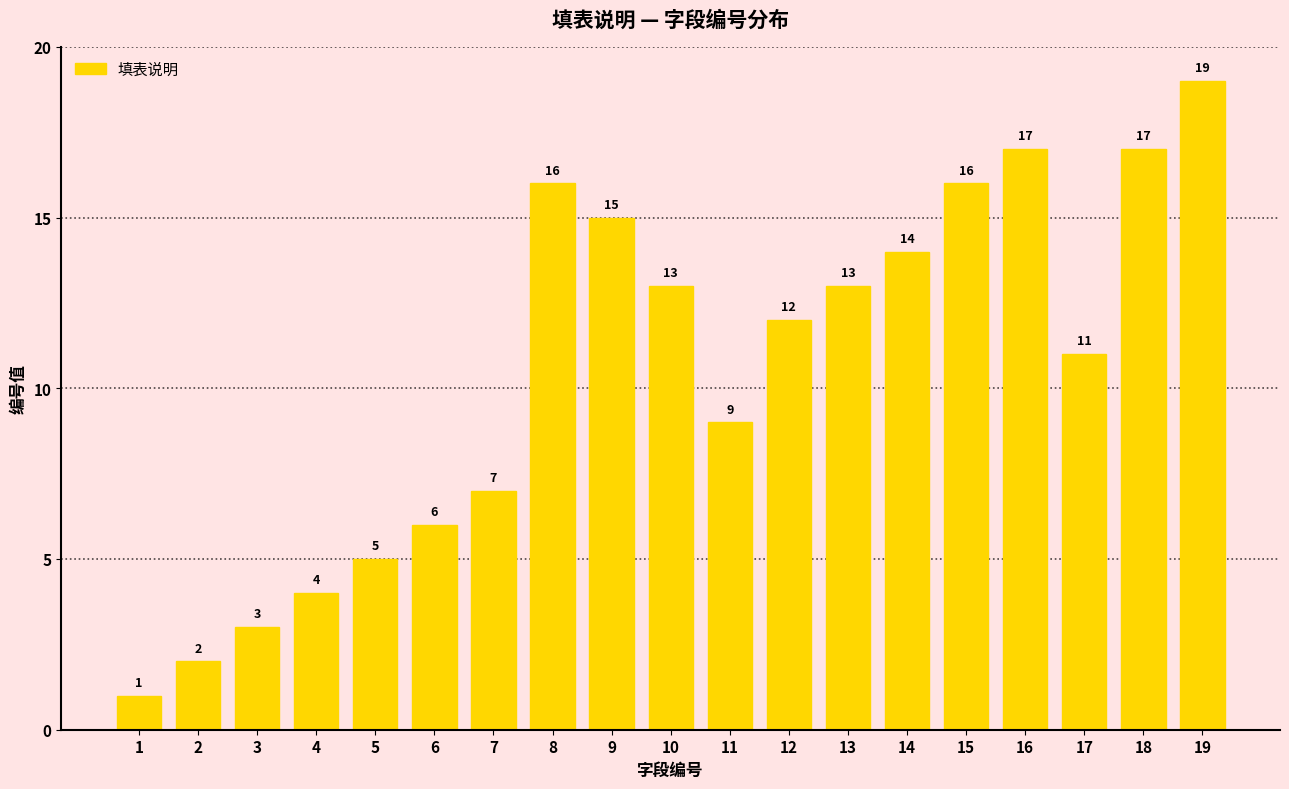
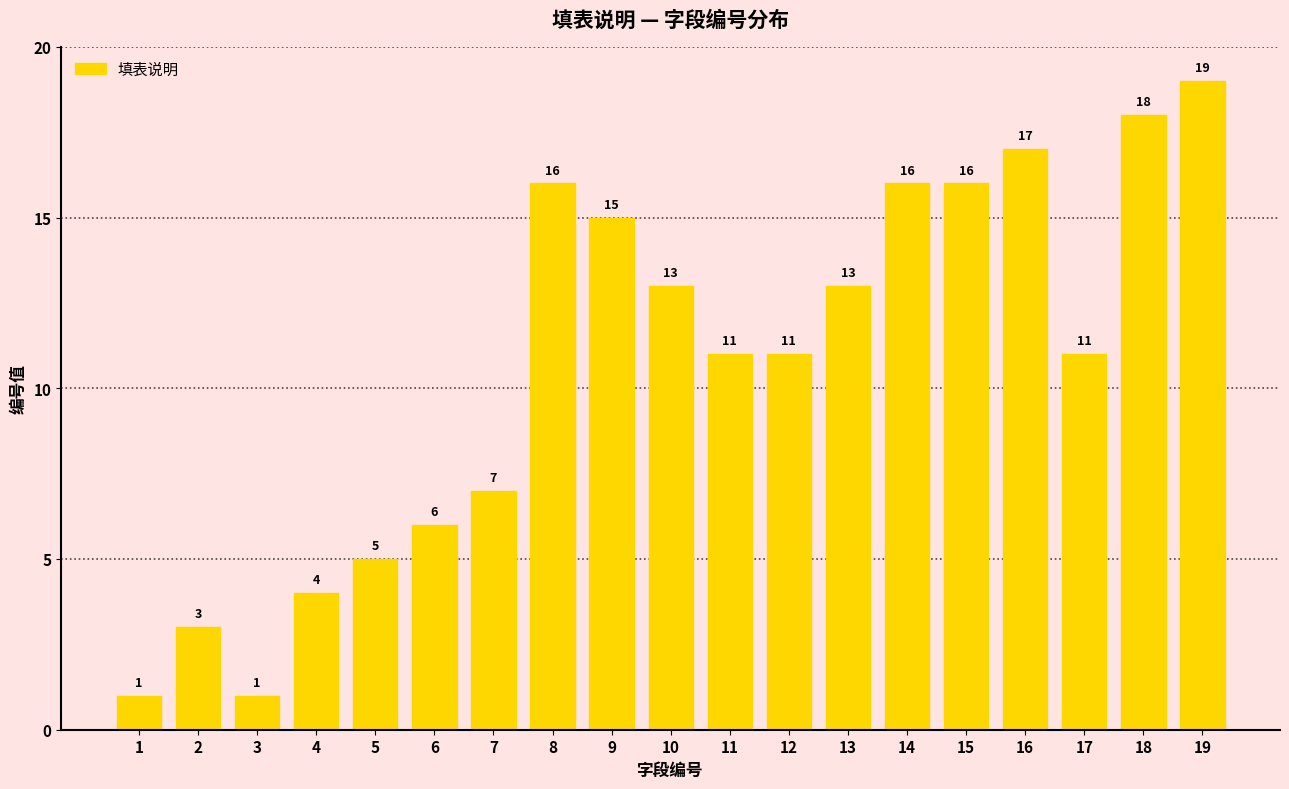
  {
    "1": 1,
-   "2": 2,
-   "3": 3,
+   "2": 3,
+   "3": 1,
    "4": 4,
    "5": 5,
    "6": 6,
    "7": 7,
    "8": 16,
    "9": 15,
    "10": 13,
-   "11": 9,
-   "12": 12,
+   "11": 11,
+   "12": 11,
    "13": 13,
-   "14": 14,
+   "14": 16,
    "15": 16,
    "16": 17,
    "17": 11,
-   "18": 17,
+   "18": 18,
    "19": 19
  }
